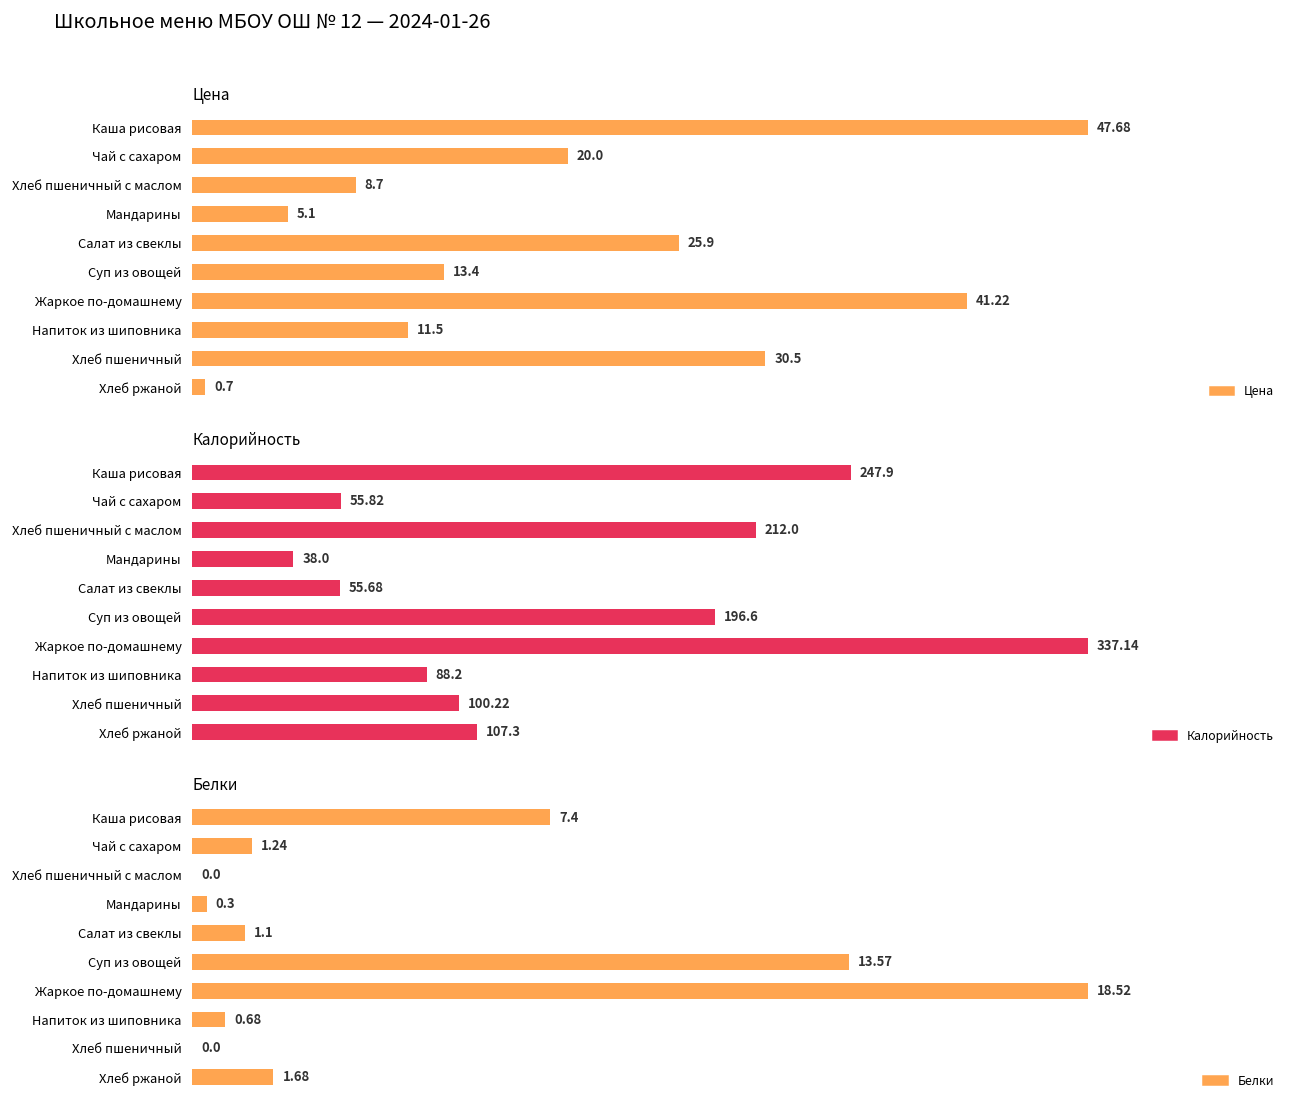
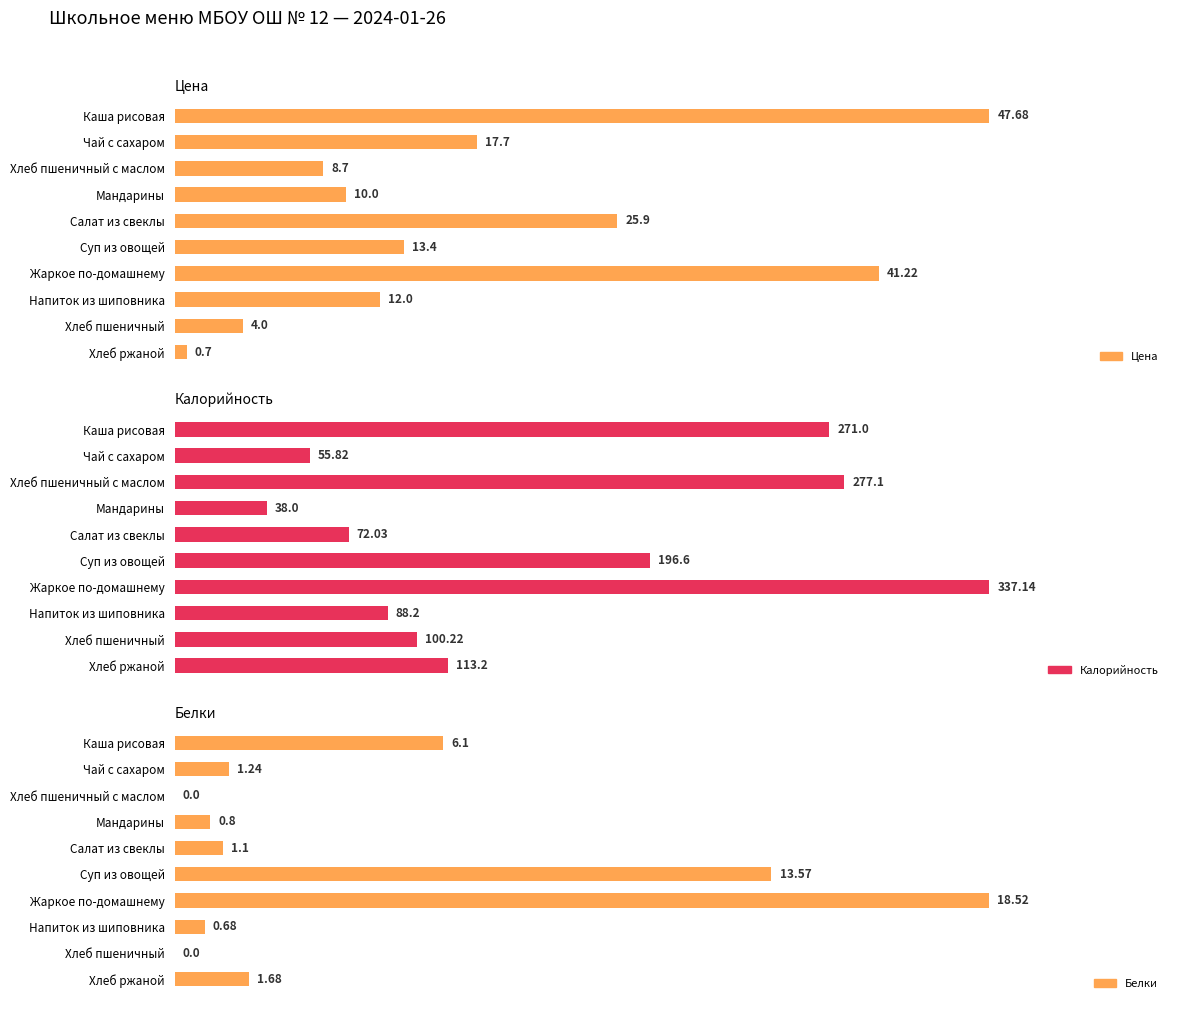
  {
    "Цена": {
      "Каша рисовая": 47.68,
-     "Чай с сахаром": 20.0,
+     "Чай с сахаром": 17.7,
      "Хлеб пшеничный с маслом": 8.7,
-     "Мандарины": 5.1,
+     "Мандарины": 10.0,
      "Салат из свеклы": 25.9,
      "Суп из овощей": 13.4,
      "Жаркое по-домашнему": 41.22,
-     "Напиток из шиповника": 11.5,
-     "Хлеб пшеничный": 30.5,
+     "Напиток из шиповника": 12.0,
+     "Хлеб пшеничный": 4.0,
      "Хлеб ржаной": 0.7
    },
    "Калорийность": {
-     "Каша рисовая": 247.9,
+     "Каша рисовая": 271.0,
      "Чай с сахаром": 55.82,
-     "Хлеб пшеничный с маслом": 212.0,
+     "Хлеб пшеничный с маслом": 277.1,
      "Мандарины": 38.0,
-     "Салат из свеклы": 55.68,
+     "Салат из свеклы": 72.03,
      "Суп из овощей": 196.6,
      "Жаркое по-домашнему": 337.14,
      "Напиток из шиповника": 88.2,
      "Хлеб пшеничный": 100.22,
-     "Хлеб ржаной": 107.3
+     "Хлеб ржаной": 113.2
    },
    "Белки": {
-     "Каша рисовая": 7.4,
+     "Каша рисовая": 6.1,
      "Чай с сахаром": 1.24,
      "Хлеб пшеничный с маслом": 0.0,
-     "Мандарины": 0.3,
+     "Мандарины": 0.8,
      "Салат из свеклы": 1.1,
      "Суп из овощей": 13.57,
      "Жаркое по-домашнему": 18.52,
      "Напиток из шиповника": 0.68,
      "Хлеб пшеничный": 0.0,
      "Хлеб ржаной": 1.68
    }
  }
